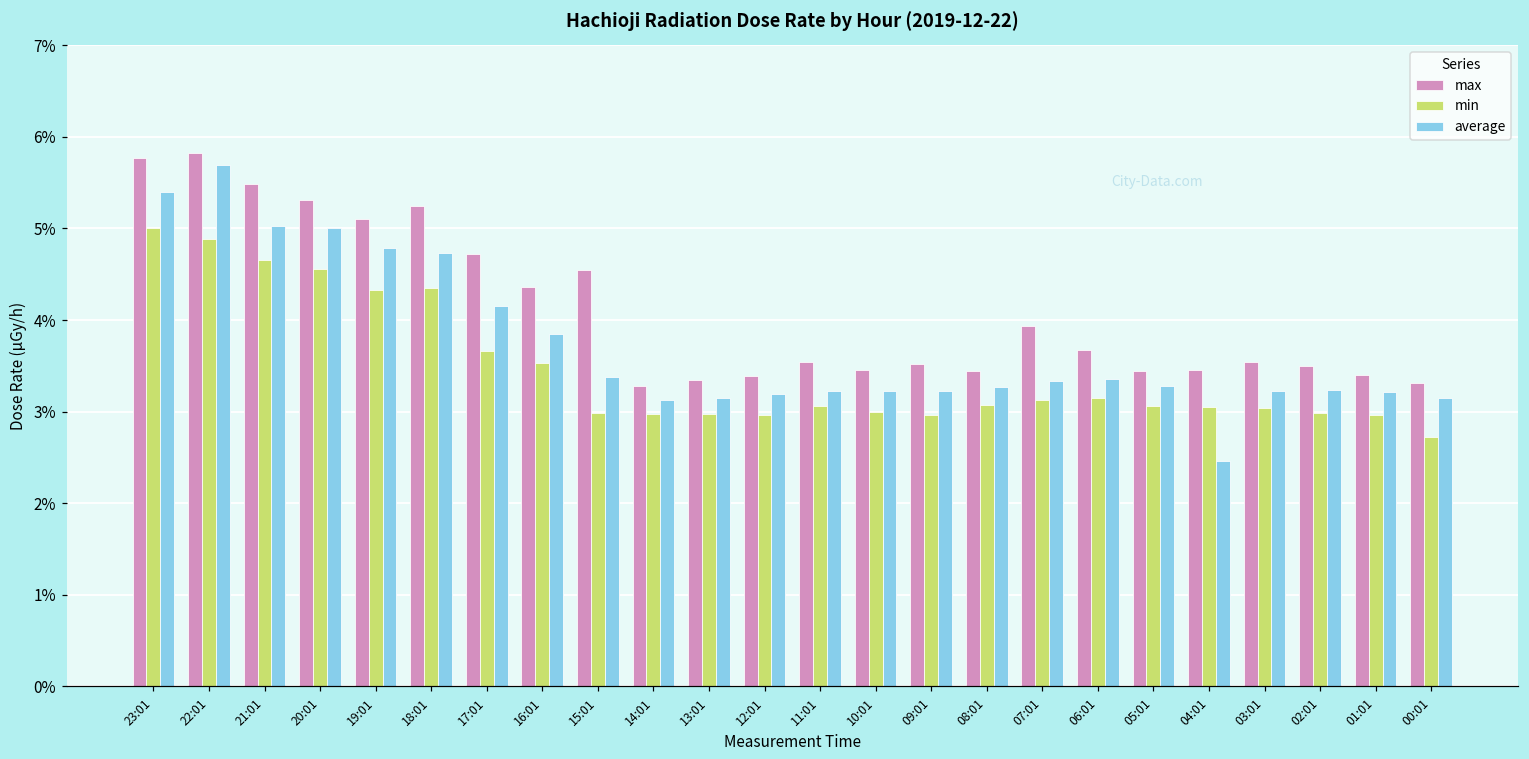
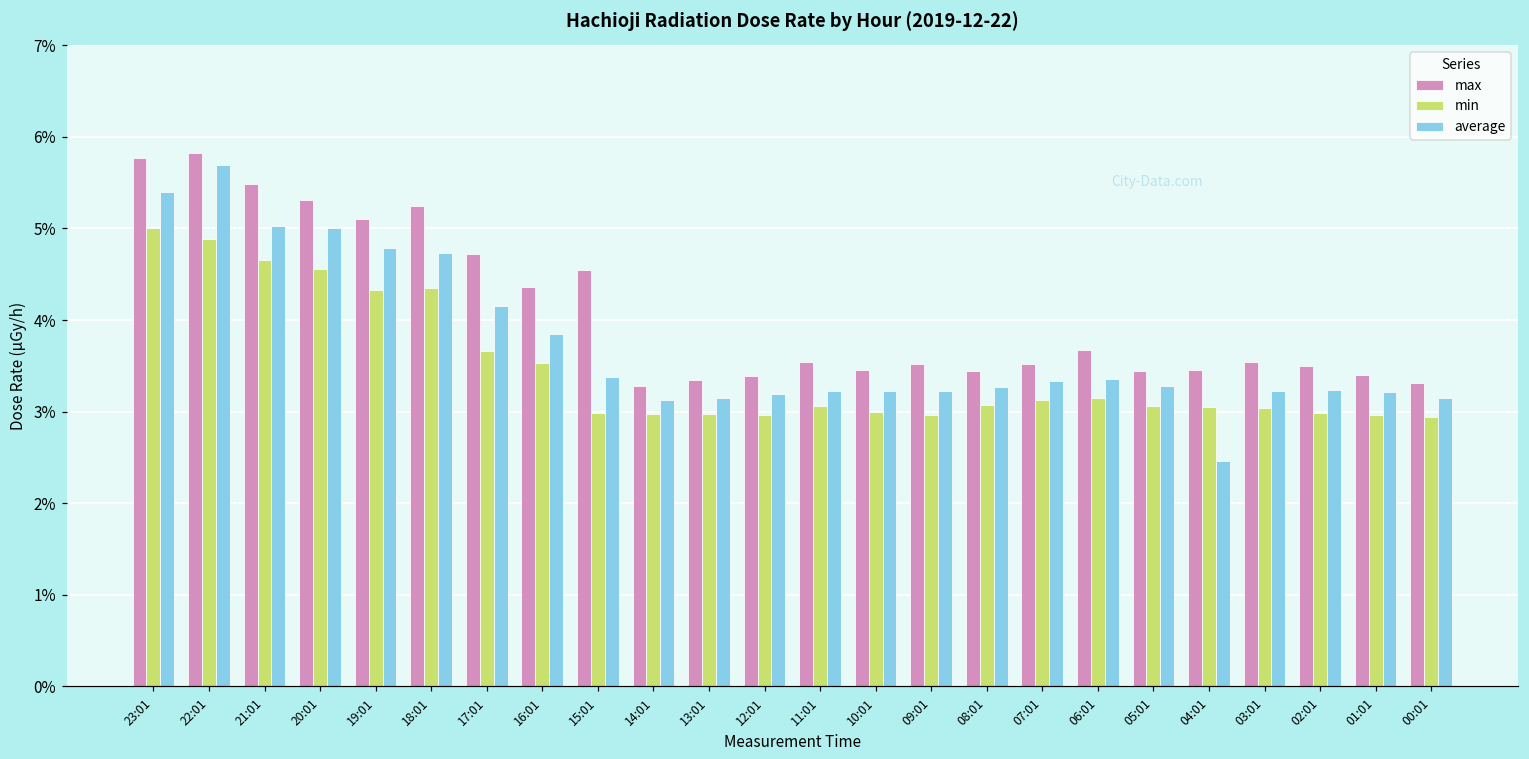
  {
    "max": {
      "23:01": "5.8%",
      "22:01": "5.8%",
      "21:01": "5.5%",
      "20:01": "5.3%",
      "19:01": "5.1%",
      "18:01": "5.2%",
      "17:01": "4.7%",
      "16:01": "4.4%",
      "15:01": "4.6%",
      "14:01": "3.3%",
      "13:01": "3.3%",
      "12:01": "3.4%",
      "11:01": "3.5%",
      "10:01": "3.5%",
      "09:01": "3.5%",
      "08:01": "3.4%",
-     "07:01": "3.9%",
+     "07:01": "3.5%",
      "06:01": "3.7%",
      "05:01": "3.4%",
      "04:01": "3.5%",
      "03:01": "3.5%",
      "02:01": "3.5%",
      "01:01": "3.4%",
      "00:01": "3.3%"
    },
    "min": {
      "23:01": "5.0%",
      "22:01": "4.9%",
      "21:01": "4.7%",
      "20:01": "4.6%",
      "19:01": "4.3%",
      "18:01": "4.4%",
      "17:01": "3.7%",
      "16:01": "3.5%",
      "15:01": "3.0%",
      "14:01": "3.0%",
      "13:01": "3.0%",
      "12:01": "3.0%",
      "11:01": "3.1%",
      "10:01": "3.0%",
      "09:01": "3.0%",
      "08:01": "3.1%",
      "07:01": "3.1%",
      "06:01": "3.2%",
      "05:01": "3.1%",
      "04:01": "3.1%",
      "03:01": "3.0%",
      "02:01": "3.0%",
      "01:01": "3.0%",
-     "00:01": "2.7%"
+     "00:01": "2.9%"
    },
    "average": {
      "23:01": "5.4%",
      "22:01": "5.7%",
      "21:01": "5.0%",
      "20:01": "5.0%",
      "19:01": "4.8%",
      "18:01": "4.7%",
      "17:01": "4.2%",
      "16:01": "3.9%",
      "15:01": "3.4%",
      "14:01": "3.1%",
      "13:01": "3.2%",
      "12:01": "3.2%",
      "11:01": "3.2%",
      "10:01": "3.2%",
      "09:01": "3.2%",
      "08:01": "3.3%",
      "07:01": "3.3%",
      "06:01": "3.4%",
      "05:01": "3.3%",
      "04:01": "2.5%",
      "03:01": "3.2%",
      "02:01": "3.2%",
      "01:01": "3.2%",
      "00:01": "3.2%"
    }
  }
